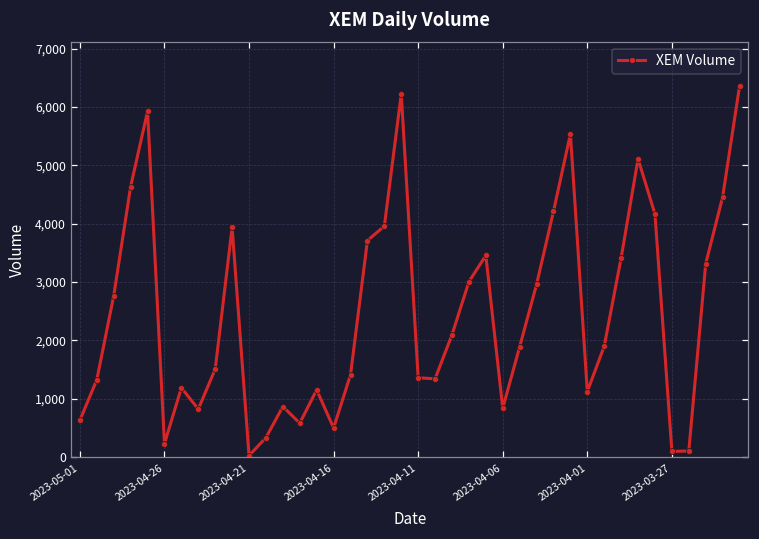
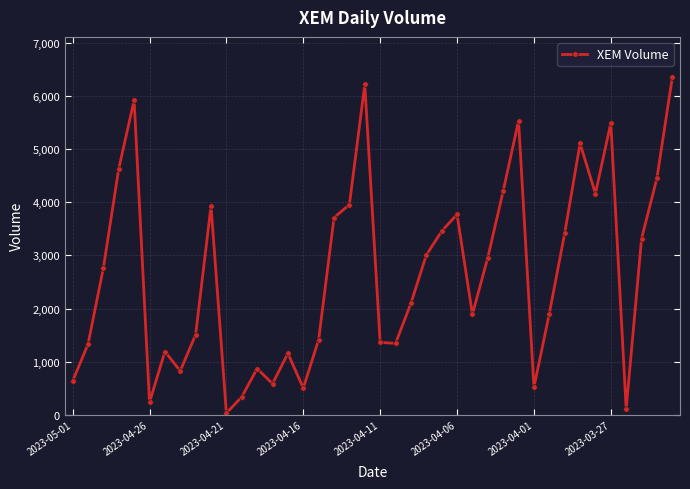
  {
    "2023-05-01": "600",
    "2023-04-26": "200",
    "2023-04-21": "0",
    "2023-04-16": "500",
    "2023-04-11": "1,400",
-   "2023-04-06": "800",
-   "2023-04-01": "1,100",
-   "2023-03-27": "100"
+   "2023-04-06": "3,800",
+   "2023-04-01": "500",
+   "2023-03-27": "5,500"
  }
